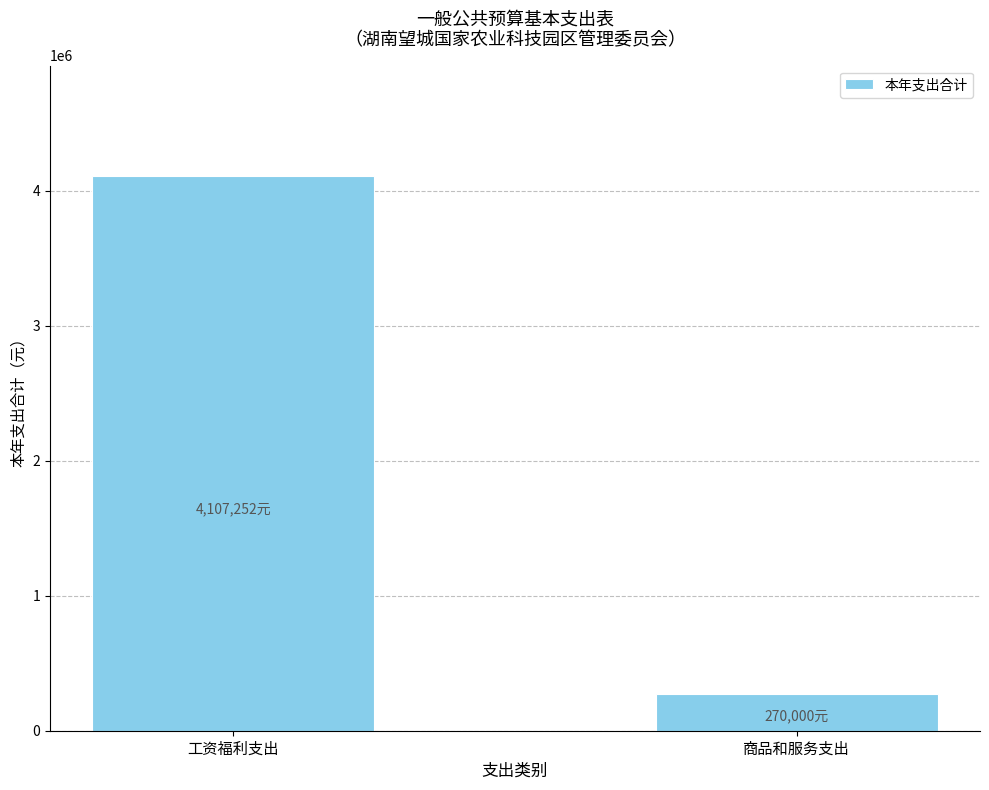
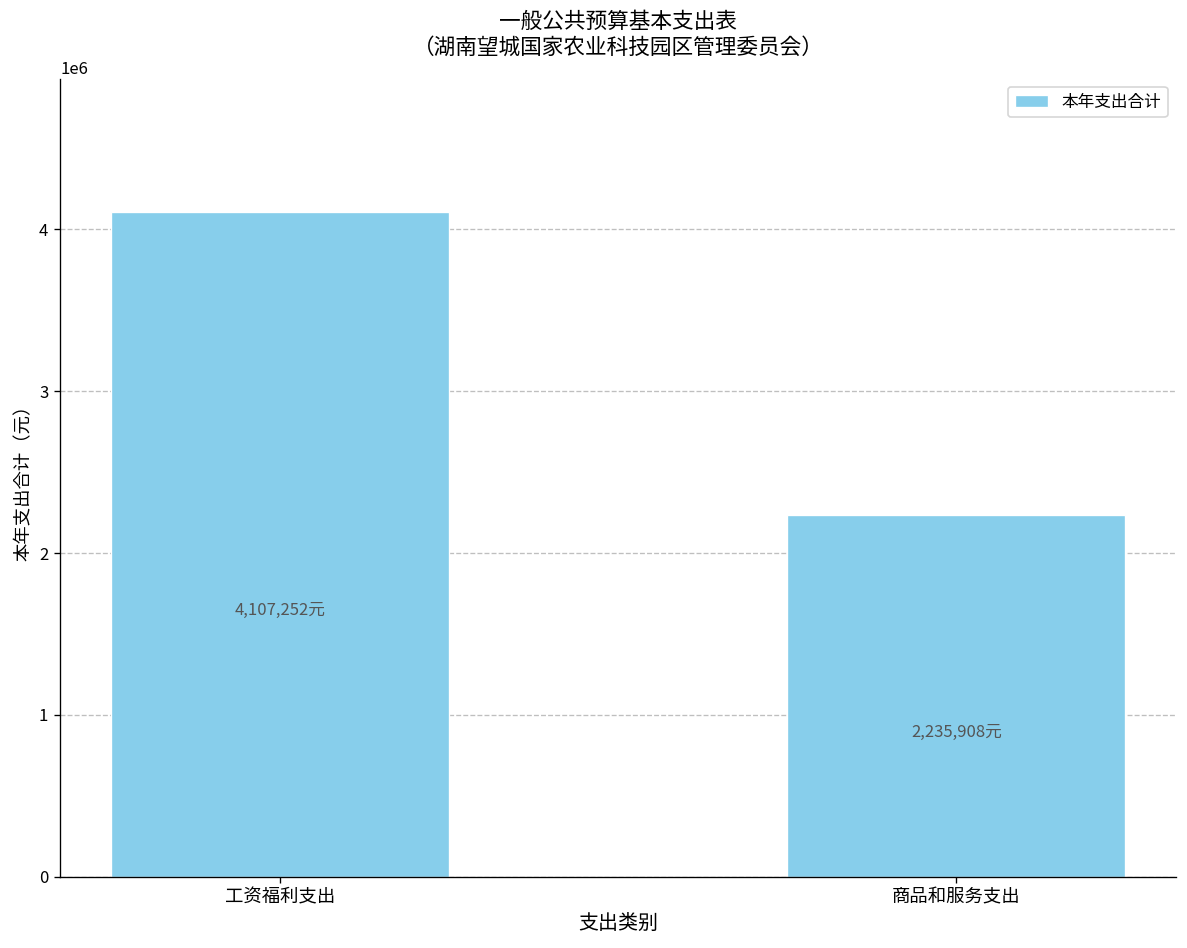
  {
    "工资福利支出": "4,107,252元",
-   "商品和服务支出": "270,000元"
+   "商品和服务支出": "2,235,908元"
  }
